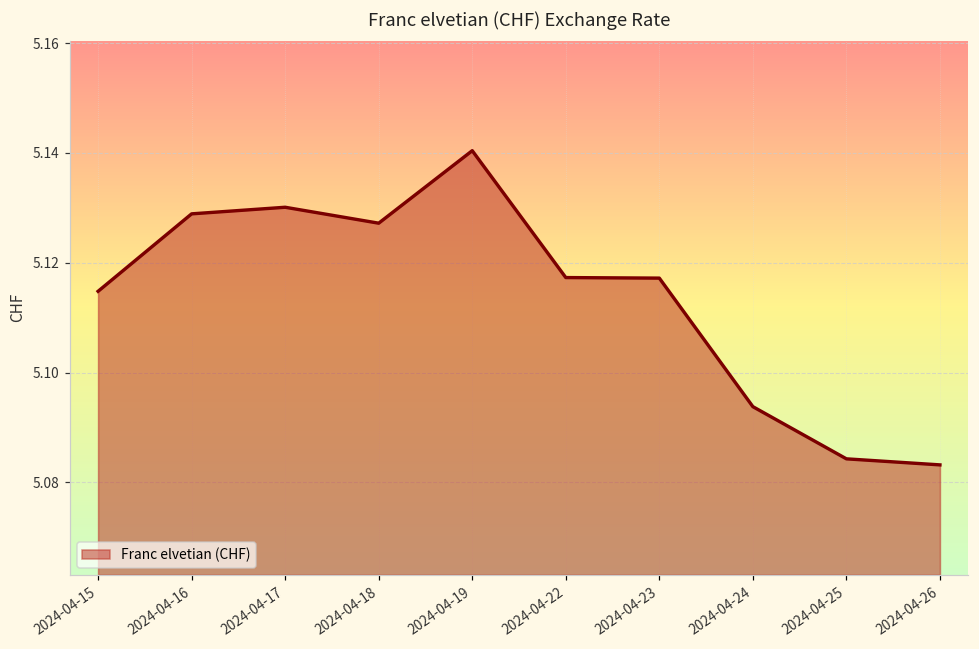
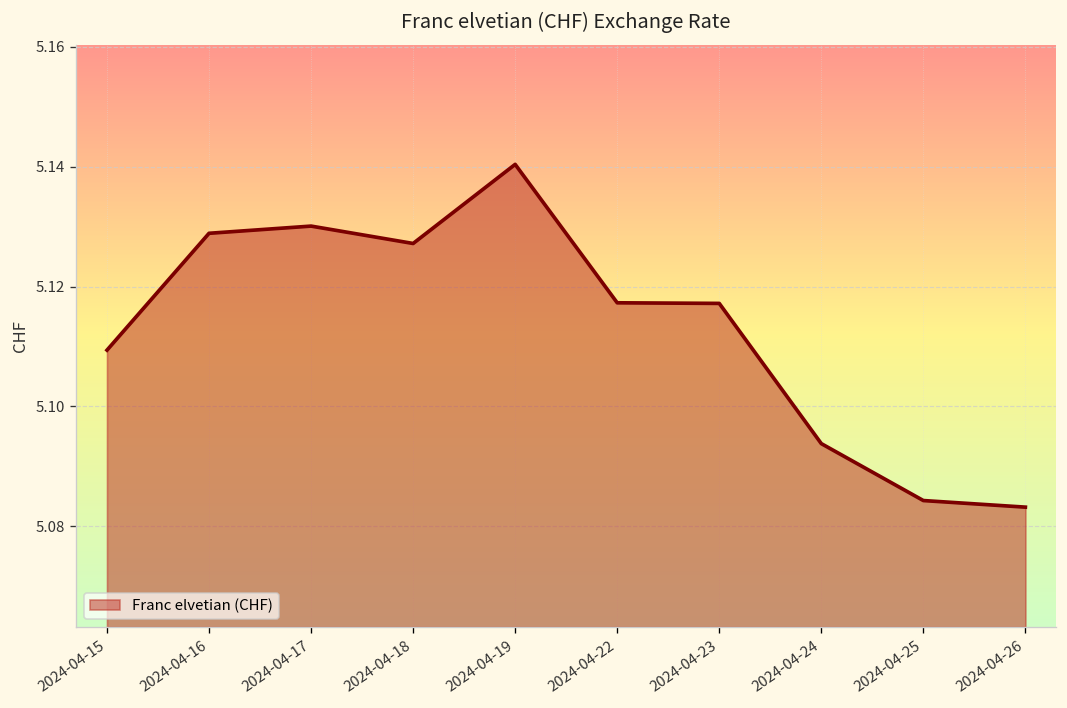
  {
-   "2024-04-15": 5.115,
+   "2024-04-15": 5.109,
    "2024-04-16": 5.129,
    "2024-04-17": 5.130,
    "2024-04-18": 5.127,
    "2024-04-19": 5.140,
    "2024-04-22": 5.117,
    "2024-04-23": 5.117,
    "2024-04-24": 5.094,
    "2024-04-25": 5.084,
    "2024-04-26": 5.083
  }
